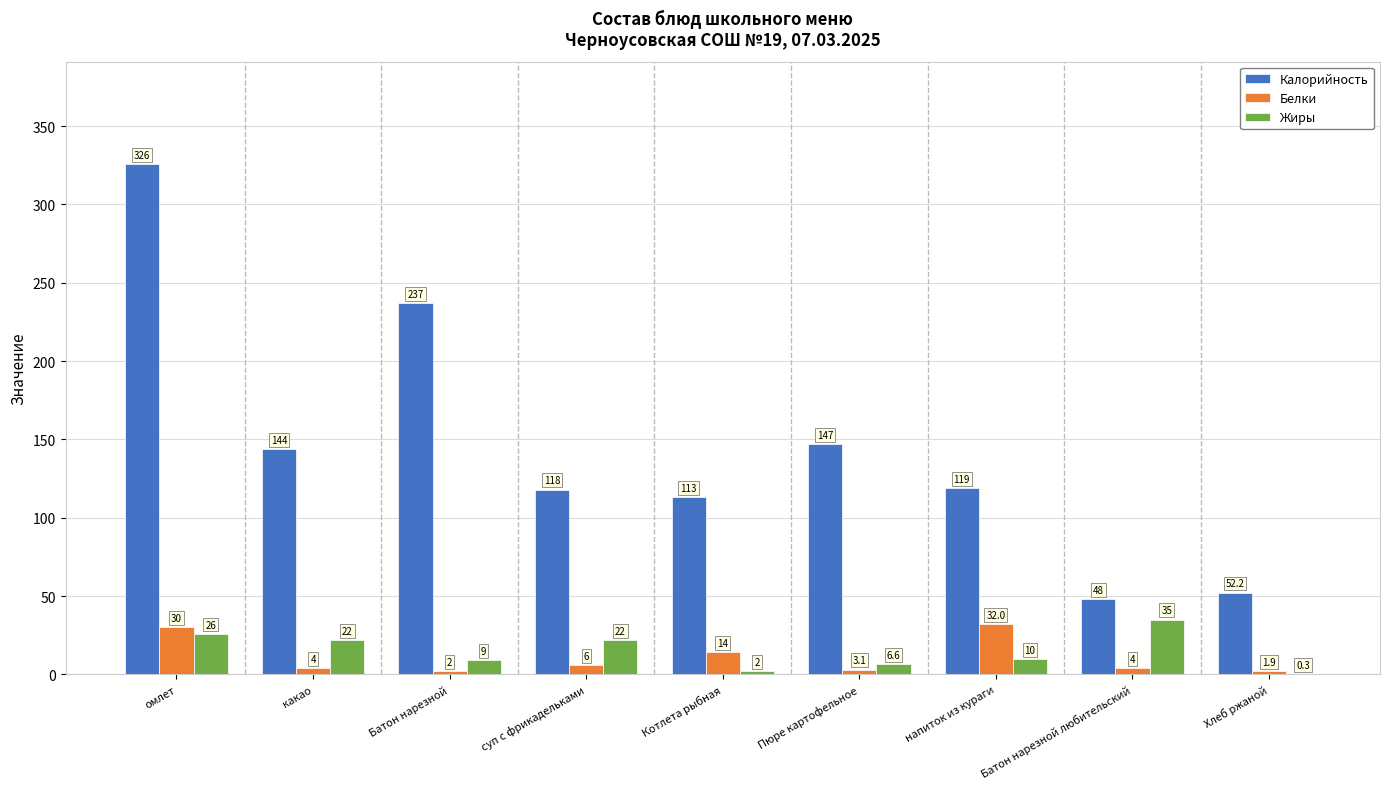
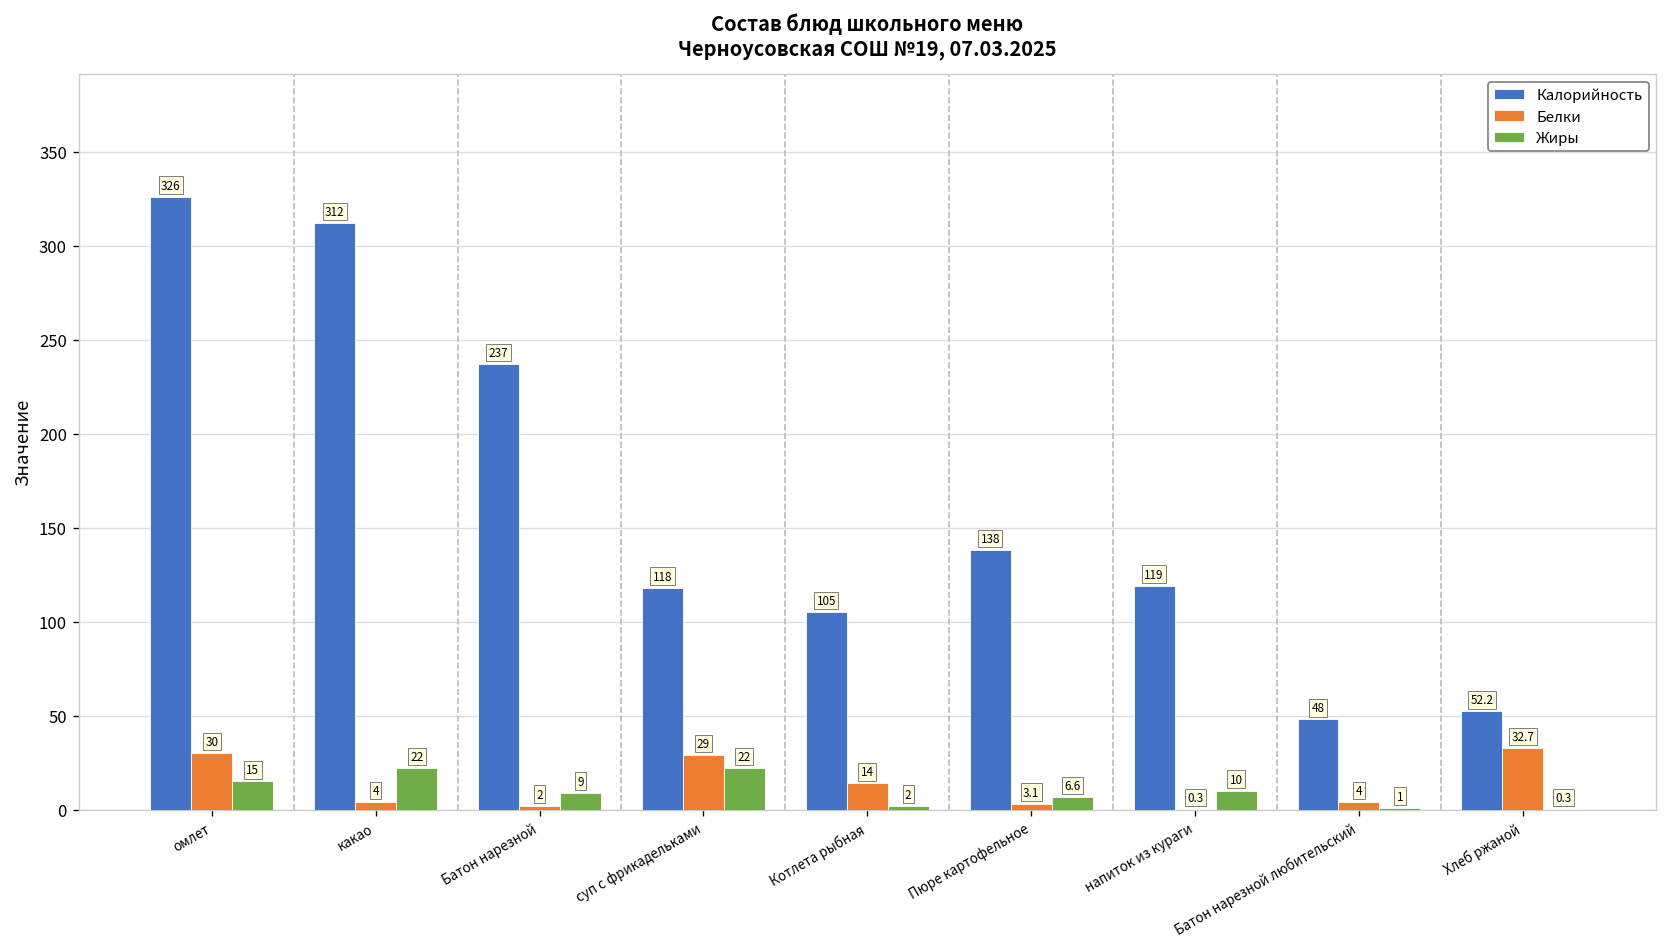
  {
    "Калорийность": {
-     "какао": 144,
-     "Котлета рыбная": 113,
-     "Пюре картофельное": 147
+     "какао": 312,
+     "Котлета рыбная": 105,
+     "Пюре картофельное": 138
    },
    "Белки": {
-     "суп с фрикадельками": 6,
-     "напиток из кураги": 32.0,
-     "Хлеб ржаной": 1.9
+     "суп с фрикадельками": 29,
+     "напиток из кураги": 0.3,
+     "Хлеб ржаной": 32.7
    },
    "Жиры": {
-     "омлет": 26,
-     "Батон нарезной любительский": 35
+     "омлет": 15,
+     "Батон нарезной любительский": 1
    }
  }
